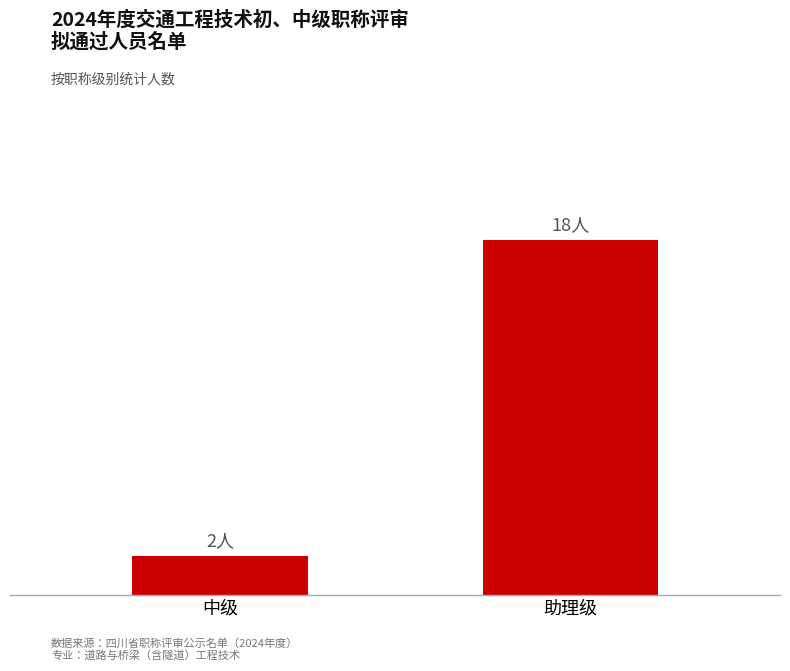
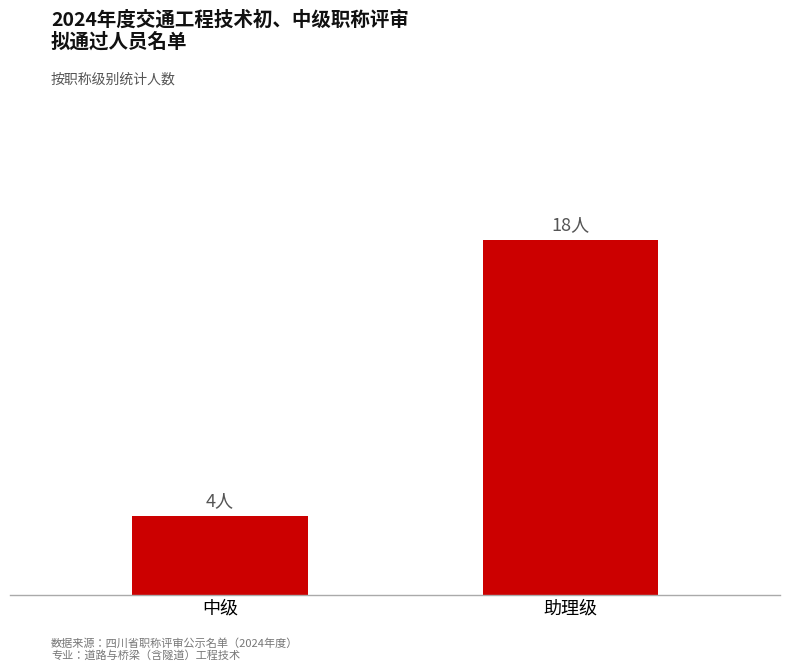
  {
-   "中级": "2人",
+   "中级": "4人",
    "助理级": "18人"
  }
